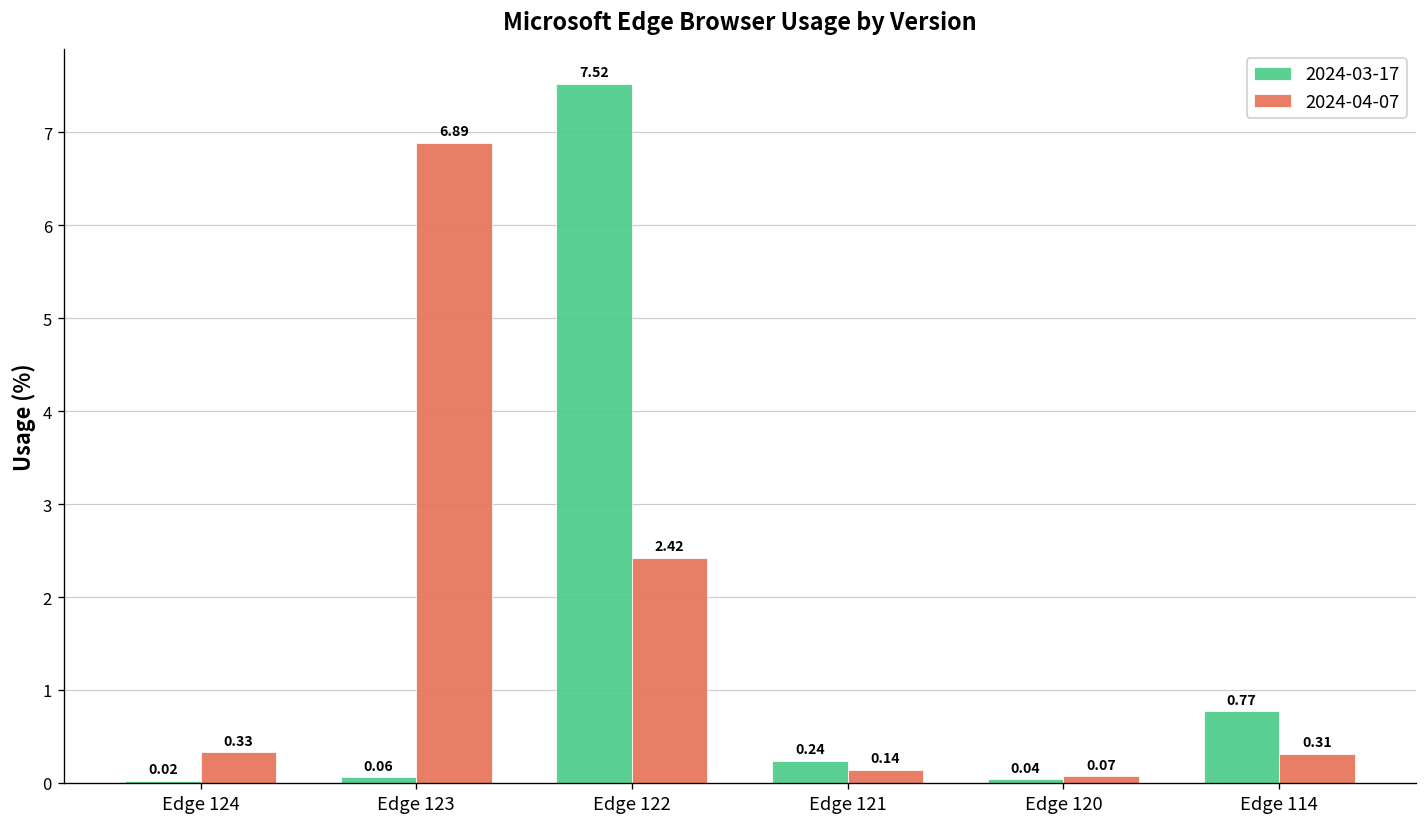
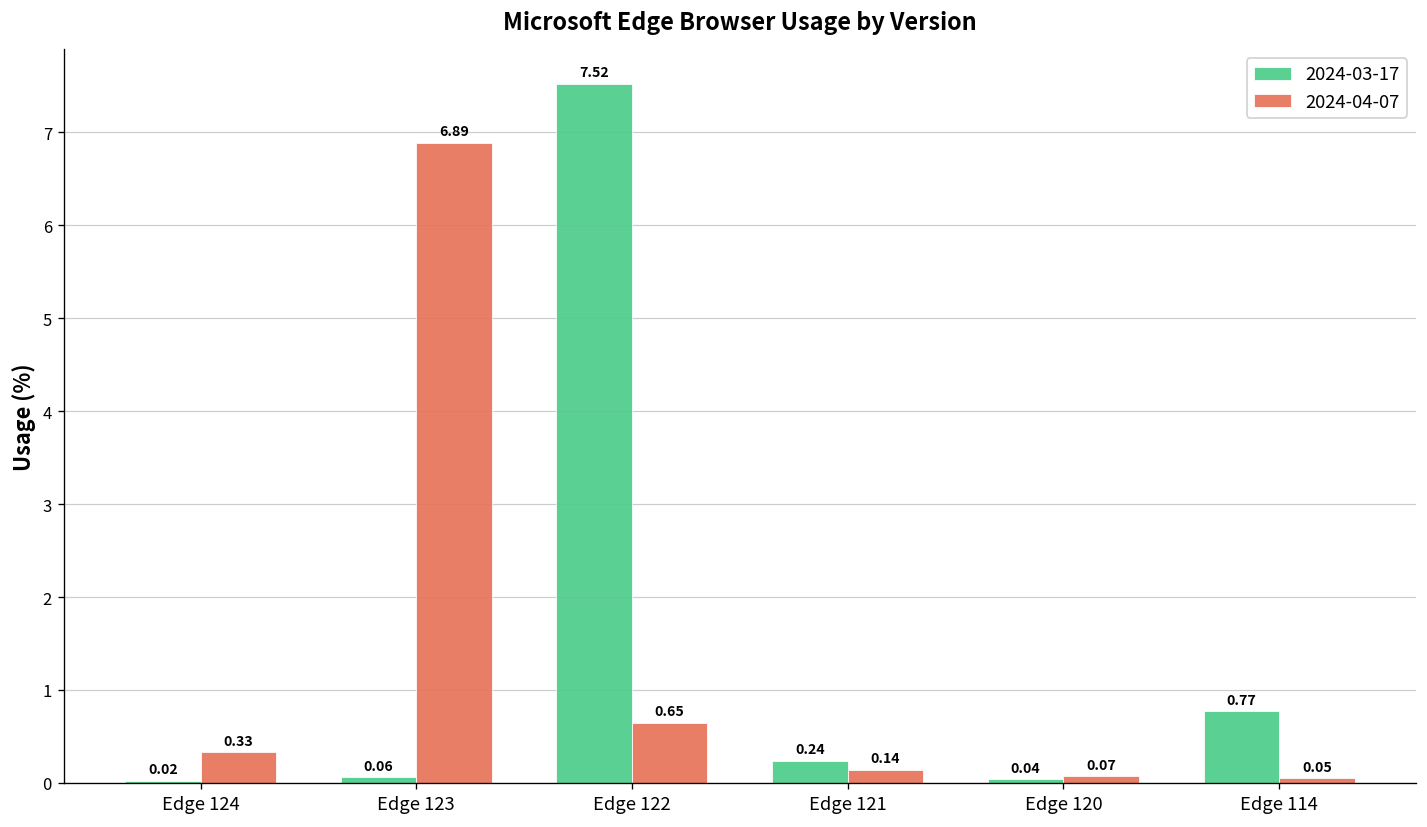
  {
    "2024-03-17": {
      "Edge 124": 0.02,
      "Edge 123": 0.06,
      "Edge 122": 7.52,
      "Edge 121": 0.24,
      "Edge 120": 0.04,
      "Edge 114": 0.77
    },
    "2024-04-07": {
      "Edge 124": 0.33,
      "Edge 123": 6.89,
-     "Edge 122": 2.42,
+     "Edge 122": 0.65,
      "Edge 121": 0.14,
      "Edge 120": 0.07,
-     "Edge 114": 0.31
+     "Edge 114": 0.05
    }
  }
